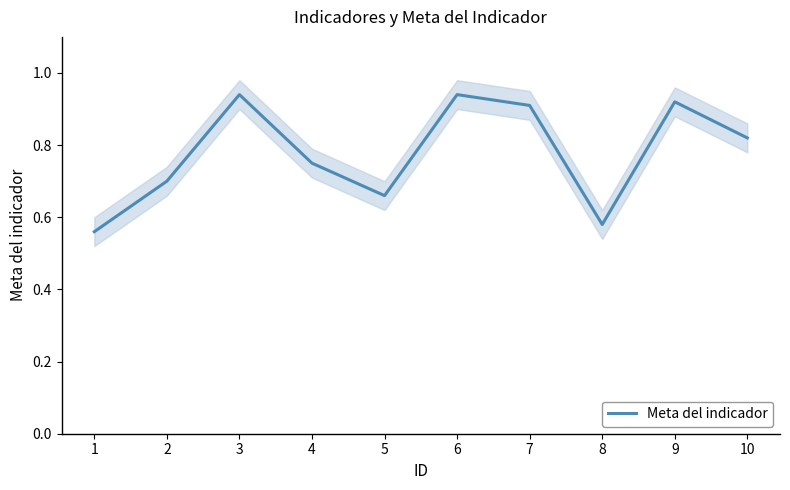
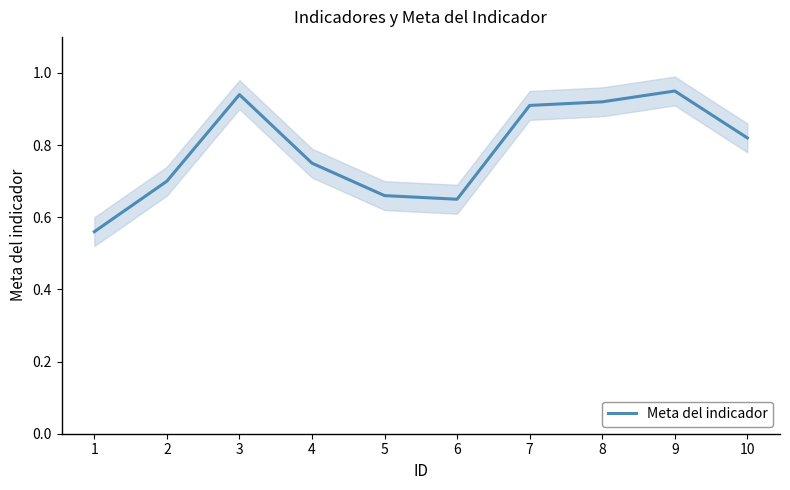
  {
    "Meta del indicador": {
      "1": 0.56,
      "2": 0.70,
      "3": 0.94,
      "4": 0.75,
      "5": 0.66,
-     "6": 0.94,
+     "6": 0.65,
      "7": 0.91,
-     "8": 0.58,
-     "9": 0.92,
+     "8": 0.92,
+     "9": 0.95,
      "10": 0.82
    }
  }
